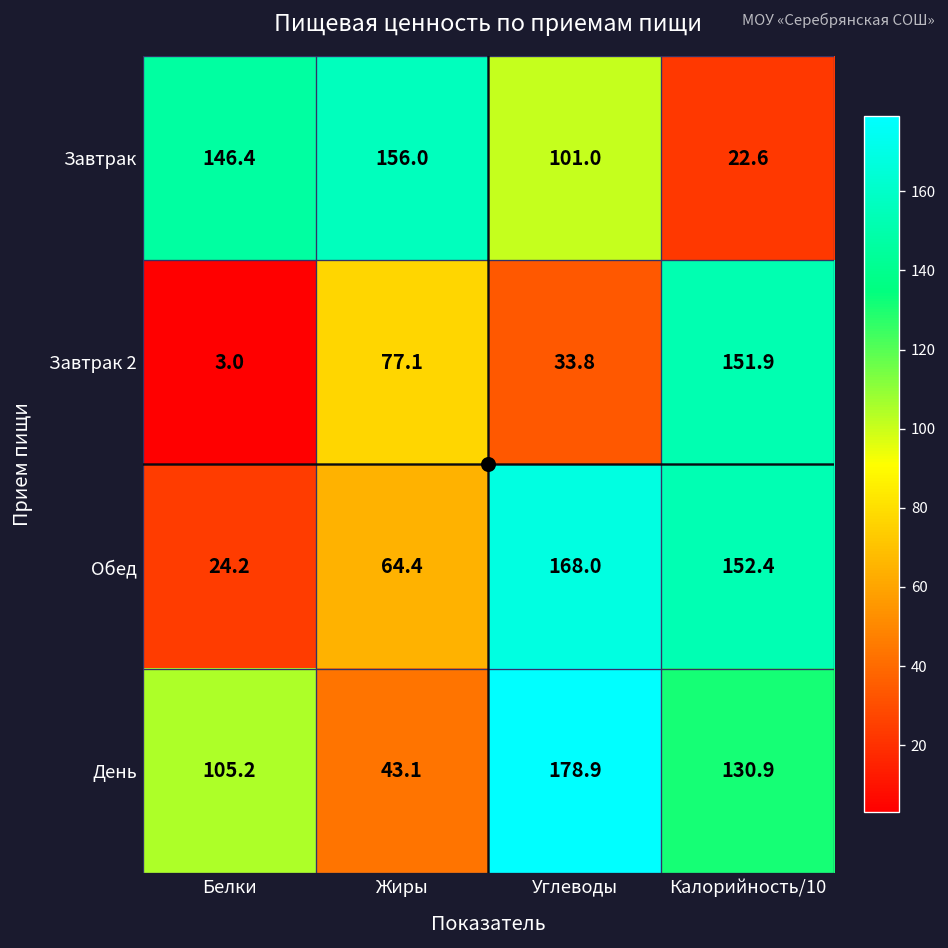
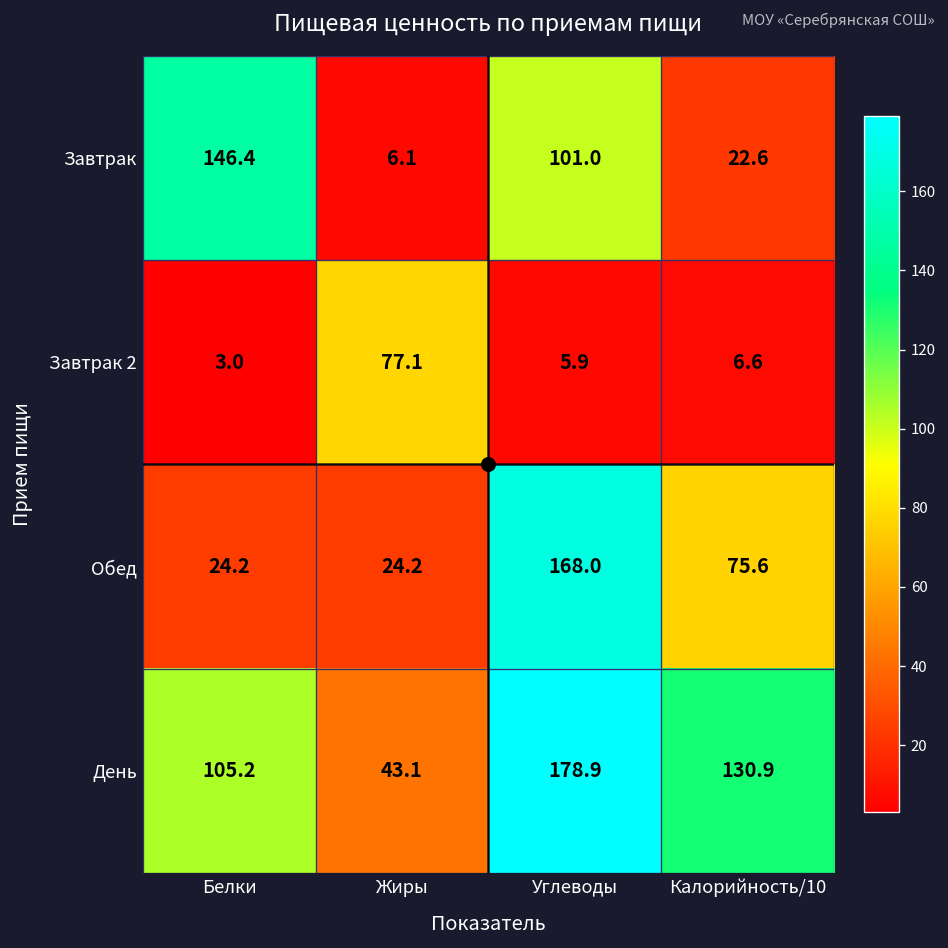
  {
    "Завтрак": {
      "Белки": 146.4,
-     "Жиры": 156.0,
+     "Жиры": 6.1,
      "Углеводы": 101.0,
      "Калорийность/10": 22.6
    },
    "Завтрак 2": {
      "Белки": 3.0,
      "Жиры": 77.1,
-     "Углеводы": 33.8,
-     "Калорийность/10": 151.9
+     "Углеводы": 5.9,
+     "Калорийность/10": 6.6
    },
    "Обед": {
      "Белки": 24.2,
-     "Жиры": 64.4,
+     "Жиры": 24.2,
      "Углеводы": 168.0,
-     "Калорийность/10": 152.4
+     "Калорийность/10": 75.6
    },
    "День": {
      "Белки": 105.2,
      "Жиры": 43.1,
      "Углеводы": 178.9,
      "Калорийность/10": 130.9
    }
  }
